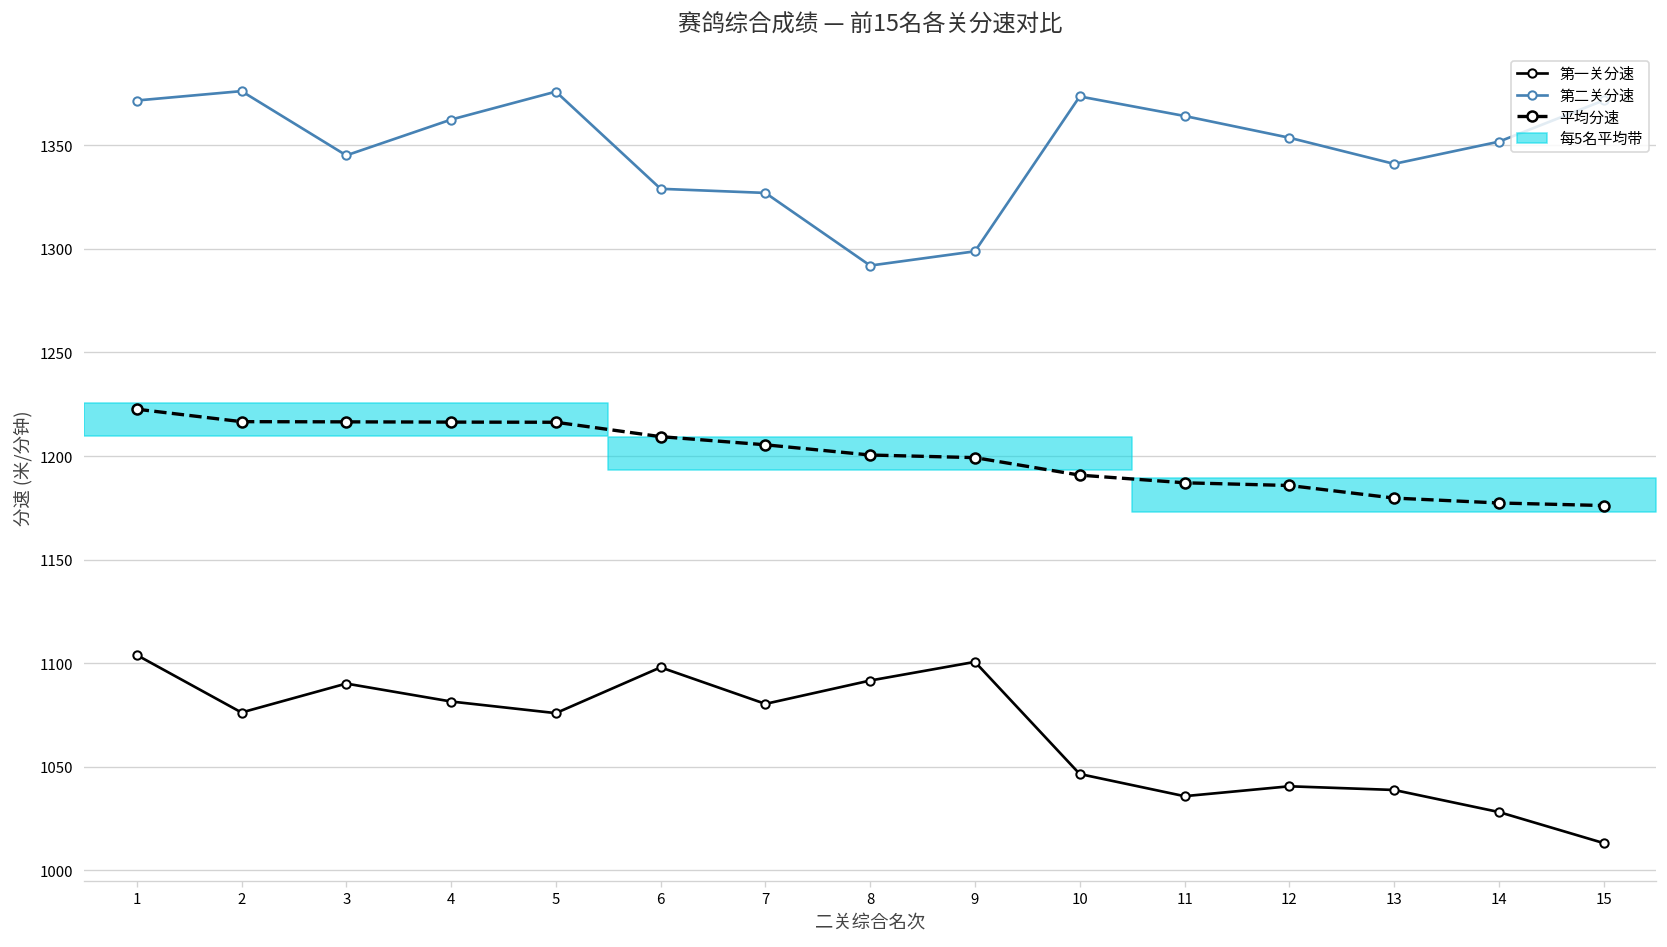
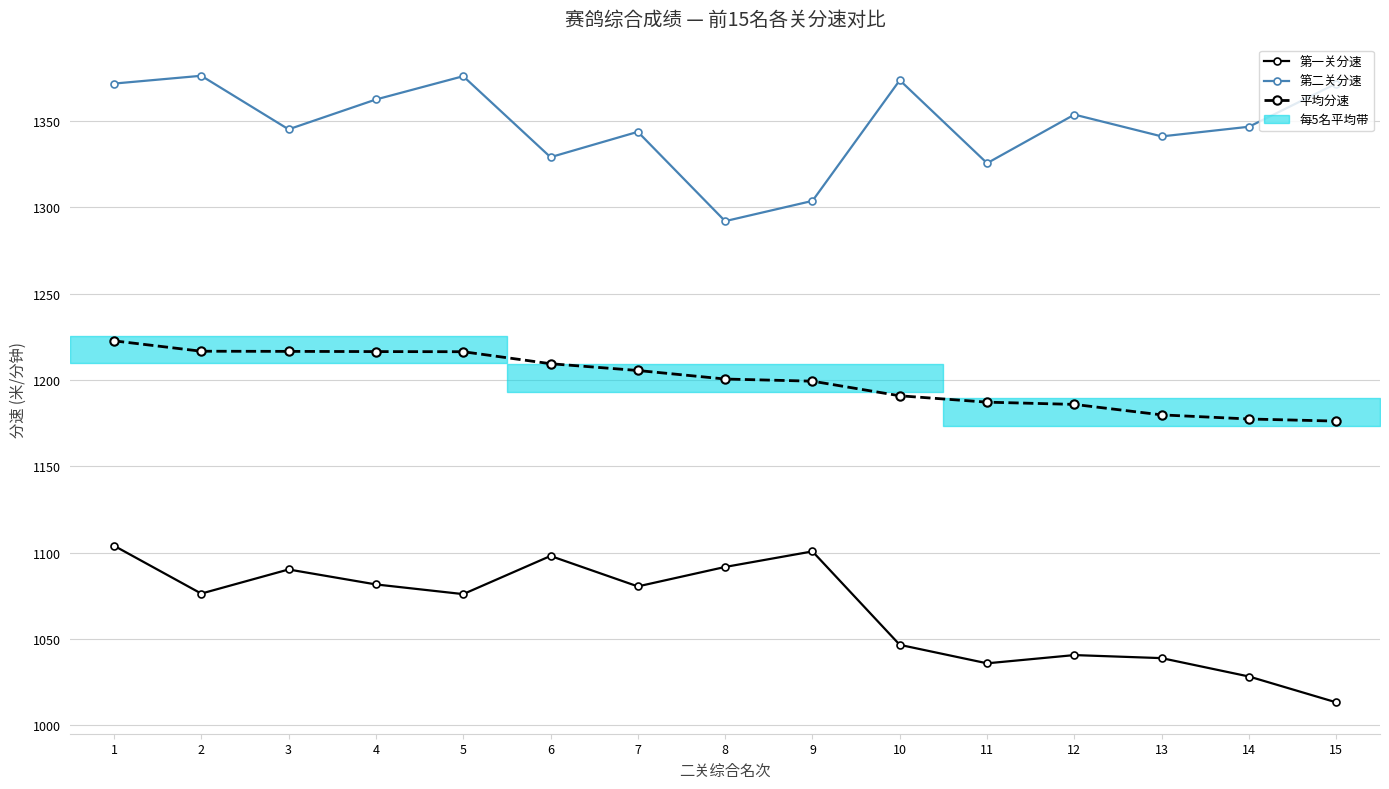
  {
    "第二关分速": {
      "1": 1372,
      "2": 1376,
      "3": 1345,
      "4": 1362,
      "5": 1376,
      "6": 1329,
-     "7": 1327,
+     "7": 1344,
      "8": 1292,
-     "9": 1299,
+     "9": 1304,
      "10": 1374,
-     "11": 1364,
+     "11": 1325,
      "12": 1354,
      "13": 1341,
-     "14": 1352
+     "14": 1347
    }
  }
